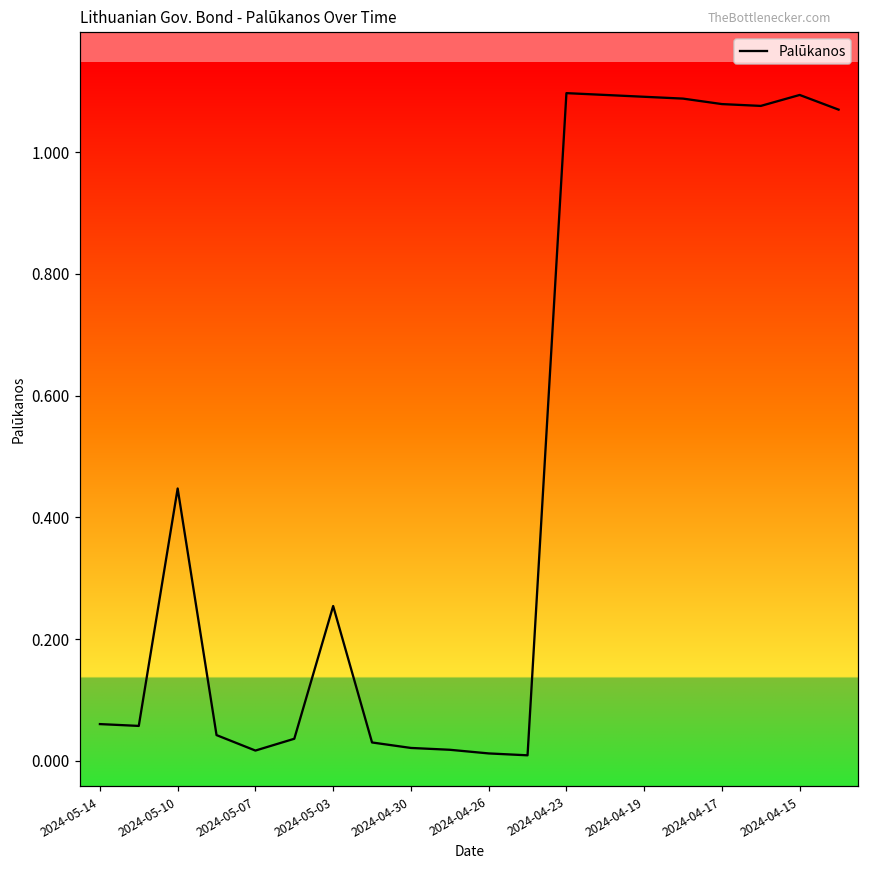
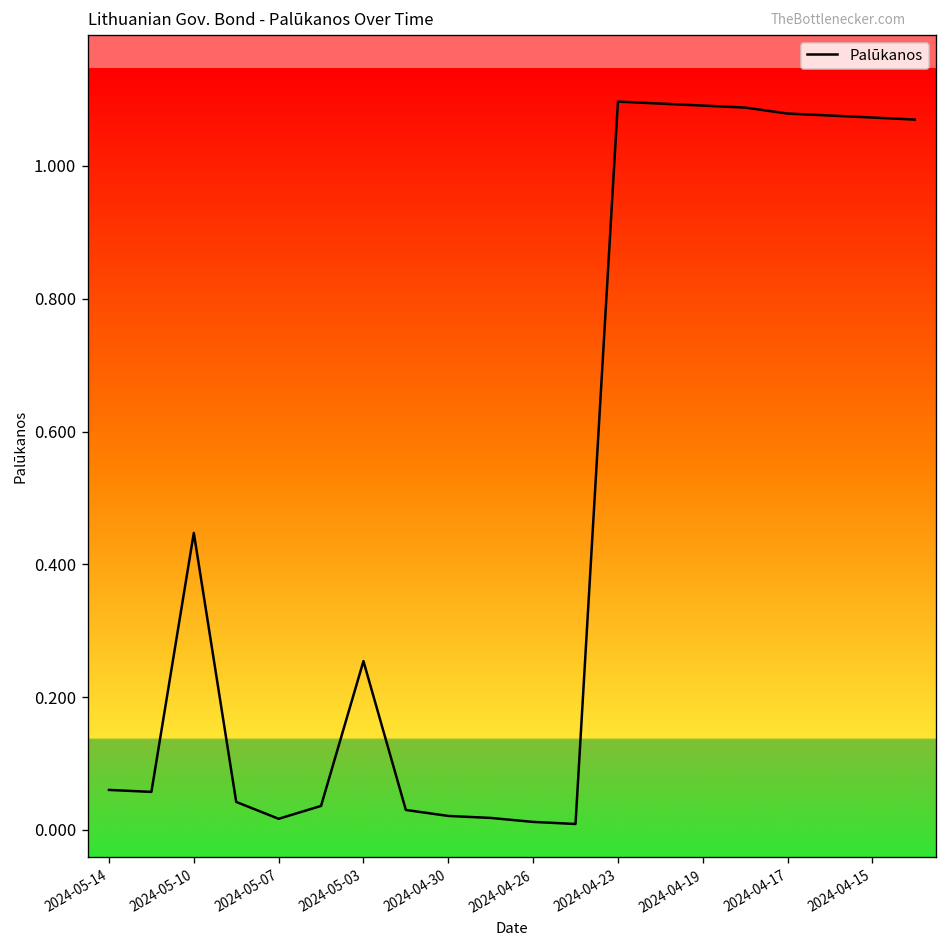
  {
    "2024-05-14": 0.06,
    "2024-05-10": 0.45,
    "2024-05-07": 0.02,
    "2024-05-03": 0.25,
    "2024-04-30": 0.02,
    "2024-04-26": 0.01,
    "2024-04-23": 1.10,
    "2024-04-19": 1.09,
    "2024-04-17": 1.08,
-   "2024-04-15": 1.09
+   "2024-04-15": 1.07
  }
